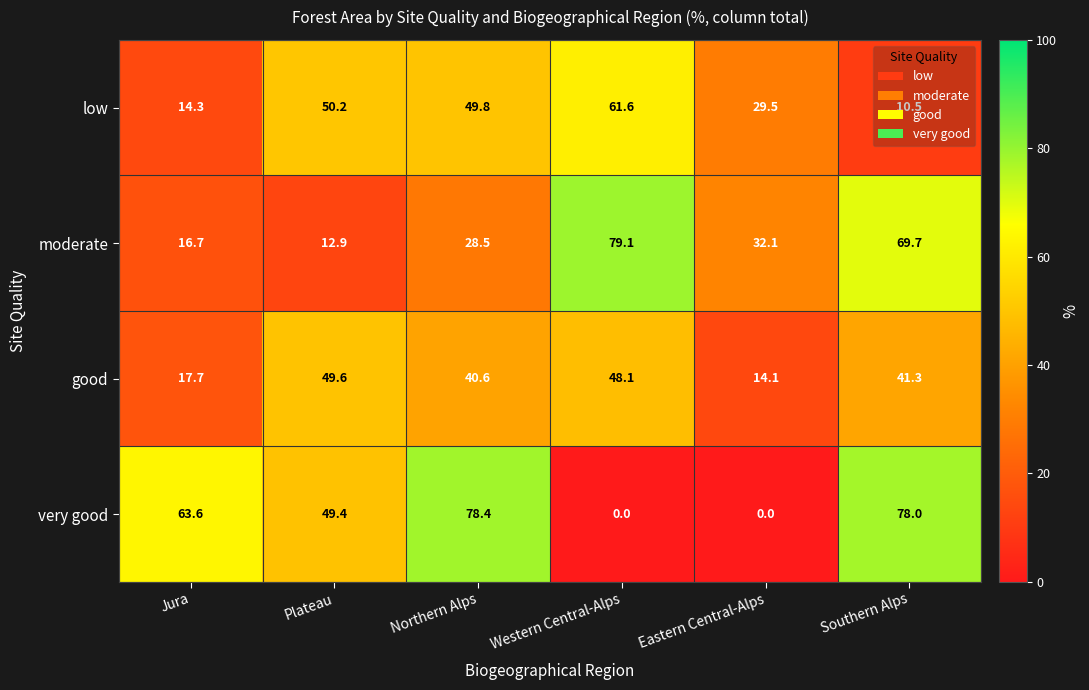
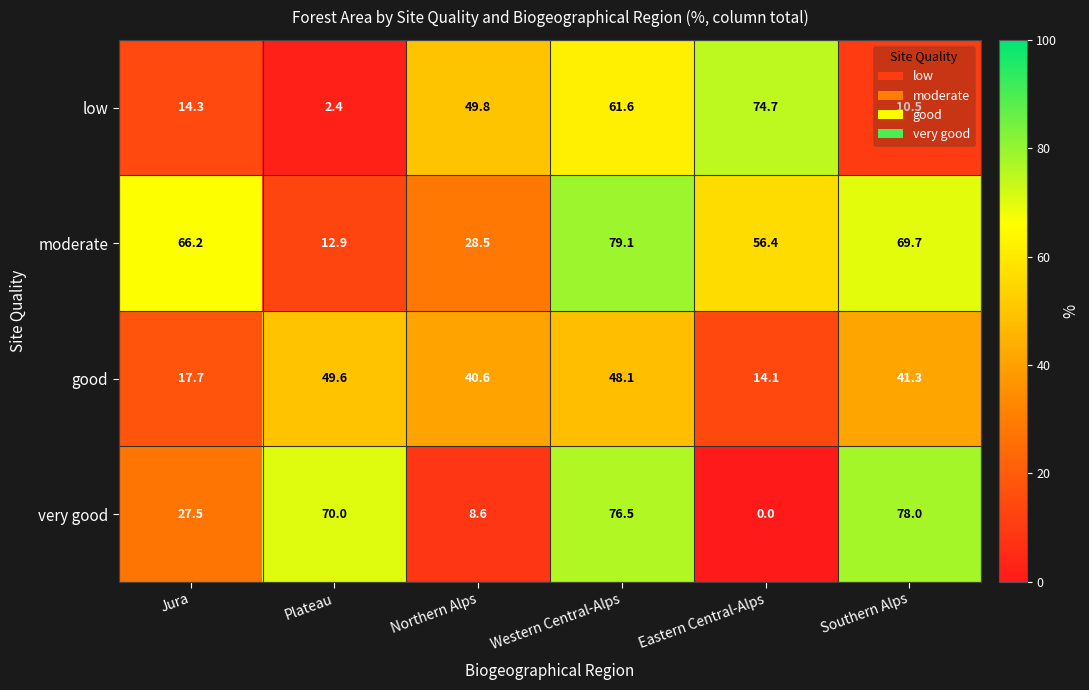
  {
    "low": {
      "Jura": 14.3,
-     "Plateau": 50.2,
+     "Plateau": 2.4,
      "Northern Alps": 49.8,
      "Western Central-Alps": 61.6,
-     "Eastern Central-Alps": 29.5
+     "Eastern Central-Alps": 74.7
    },
    "moderate": {
-     "Jura": 16.7,
+     "Jura": 66.2,
      "Plateau": 12.9,
      "Northern Alps": 28.5,
      "Western Central-Alps": 79.1,
-     "Eastern Central-Alps": 32.1,
+     "Eastern Central-Alps": 56.4,
      "Southern Alps": 69.7
    },
    "good": {
      "Jura": 17.7,
      "Plateau": 49.6,
      "Northern Alps": 40.6,
      "Western Central-Alps": 48.1,
      "Eastern Central-Alps": 14.1,
      "Southern Alps": 41.3
    },
    "very good": {
-     "Jura": 63.6,
-     "Plateau": 49.4,
-     "Northern Alps": 78.4,
-     "Western Central-Alps": 0.0,
+     "Jura": 27.5,
+     "Plateau": 70.0,
+     "Northern Alps": 8.6,
+     "Western Central-Alps": 76.5,
      "Eastern Central-Alps": 0.0,
      "Southern Alps": 78.0
    }
  }
